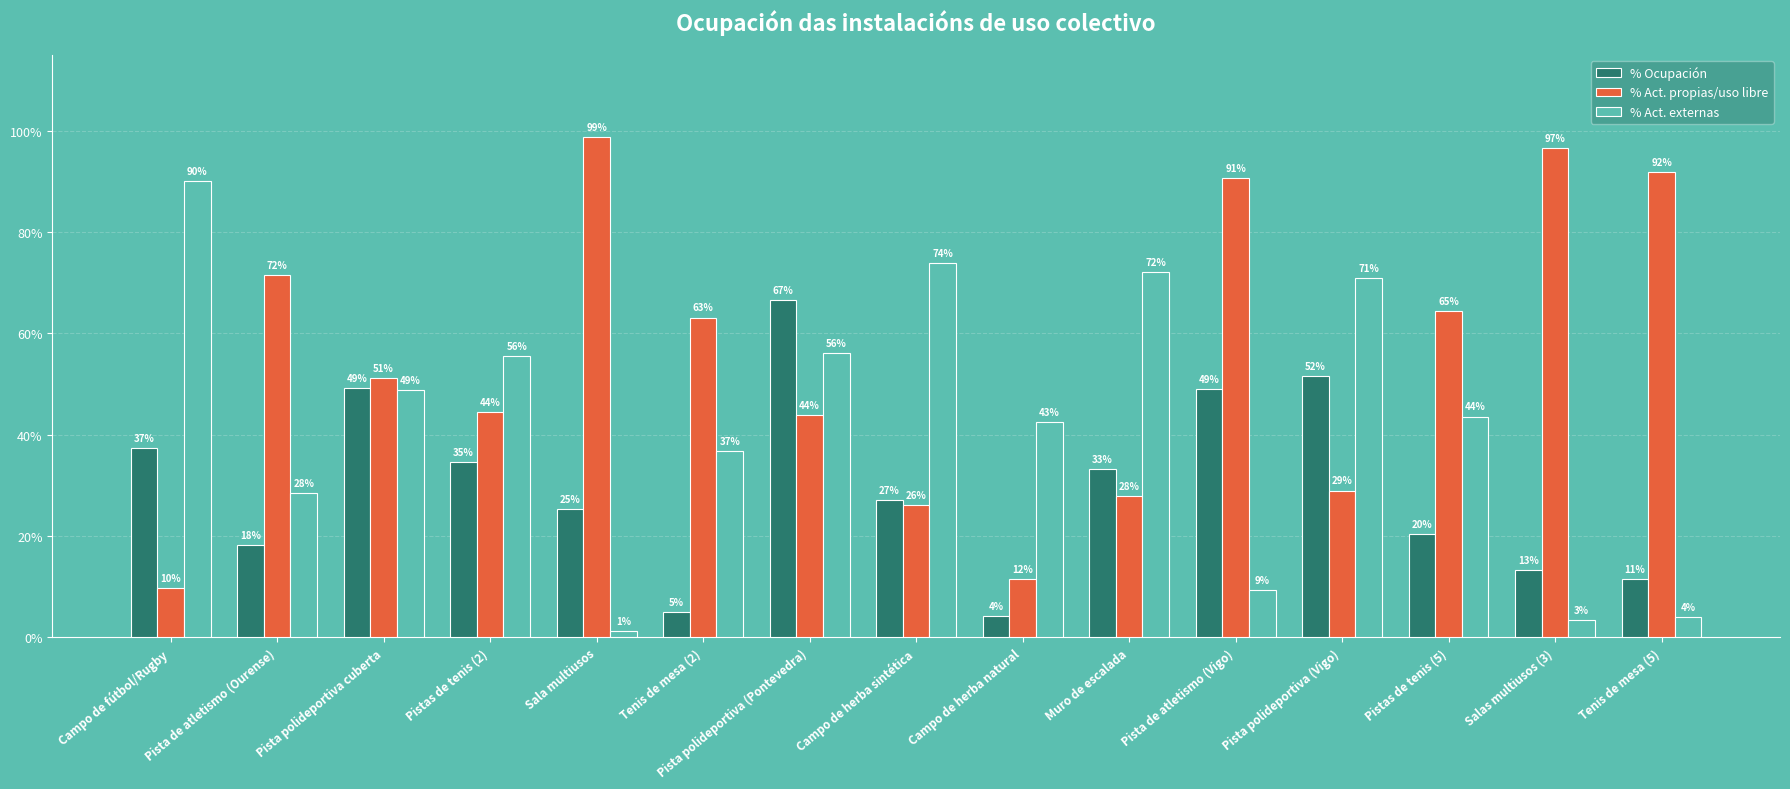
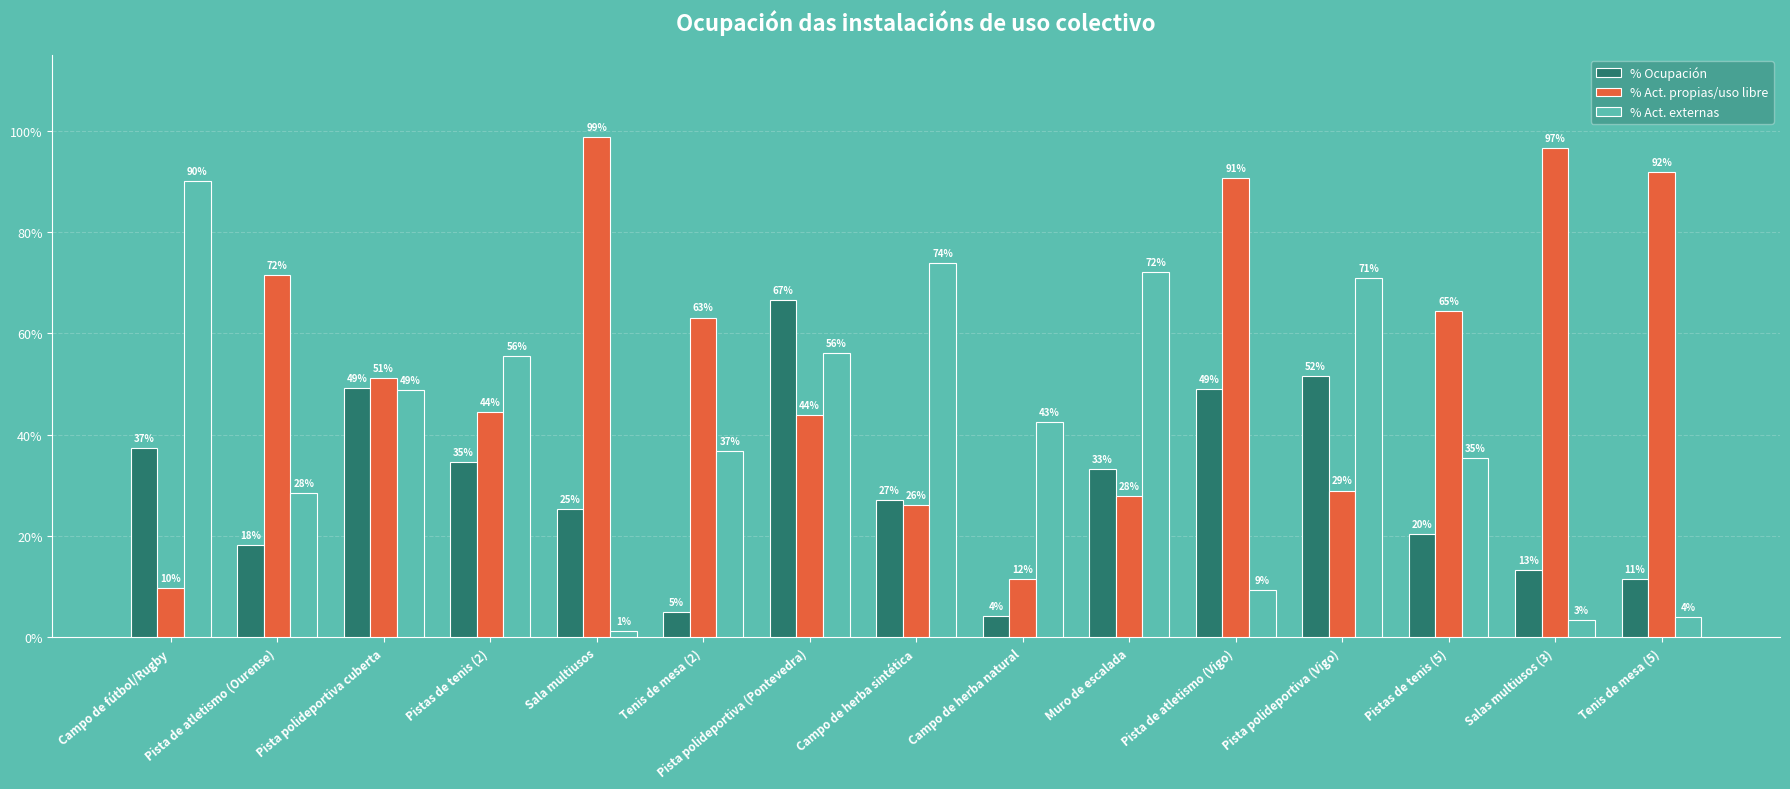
  {
    "% Ocupación": {
      "Campo de fútbol/Rugby": "37%",
      "Pista de atletismo (Ourense)": "18%",
      "Pista polideportiva cuberta": "49%",
      "Pistas de tenis (2)": "35%",
      "Sala multiusos": "25%",
      "Tenis de mesa (2)": "5%",
      "Pista polideportiva (Pontevedra)": "67%",
      "Campo de herba sintética": "27%",
      "Campo de herba natural": "4%",
      "Muro de escalada": "33%",
      "Pista de atletismo (Vigo)": "49%",
      "Pista polideportiva (Vigo)": "52%",
      "Pistas de tenis (5)": "20%",
      "Salas multiusos (3)": "13%",
      "Tenis de mesa (5)": "11%"
    },
    "% Act. propias/uso libre": {
      "Campo de fútbol/Rugby": "10%",
      "Pista de atletismo (Ourense)": "72%",
      "Pista polideportiva cuberta": "51%",
      "Pistas de tenis (2)": "44%",
      "Sala multiusos": "99%",
      "Tenis de mesa (2)": "63%",
      "Pista polideportiva (Pontevedra)": "44%",
      "Campo de herba sintética": "26%",
      "Campo de herba natural": "12%",
      "Muro de escalada": "28%",
      "Pista de atletismo (Vigo)": "91%",
      "Pista polideportiva (Vigo)": "29%",
      "Pistas de tenis (5)": "65%",
      "Salas multiusos (3)": "97%",
      "Tenis de mesa (5)": "92%"
    },
    "% Act. externas": {
      "Campo de fútbol/Rugby": "90%",
      "Pista de atletismo (Ourense)": "28%",
      "Pista polideportiva cuberta": "49%",
      "Pistas de tenis (2)": "56%",
      "Sala multiusos": "1%",
      "Tenis de mesa (2)": "37%",
      "Pista polideportiva (Pontevedra)": "56%",
      "Campo de herba sintética": "74%",
      "Campo de herba natural": "43%",
      "Muro de escalada": "72%",
      "Pista de atletismo (Vigo)": "9%",
      "Pista polideportiva (Vigo)": "71%",
-     "Pistas de tenis (5)": "44%",
+     "Pistas de tenis (5)": "35%",
      "Salas multiusos (3)": "3%",
      "Tenis de mesa (5)": "4%"
    }
  }
